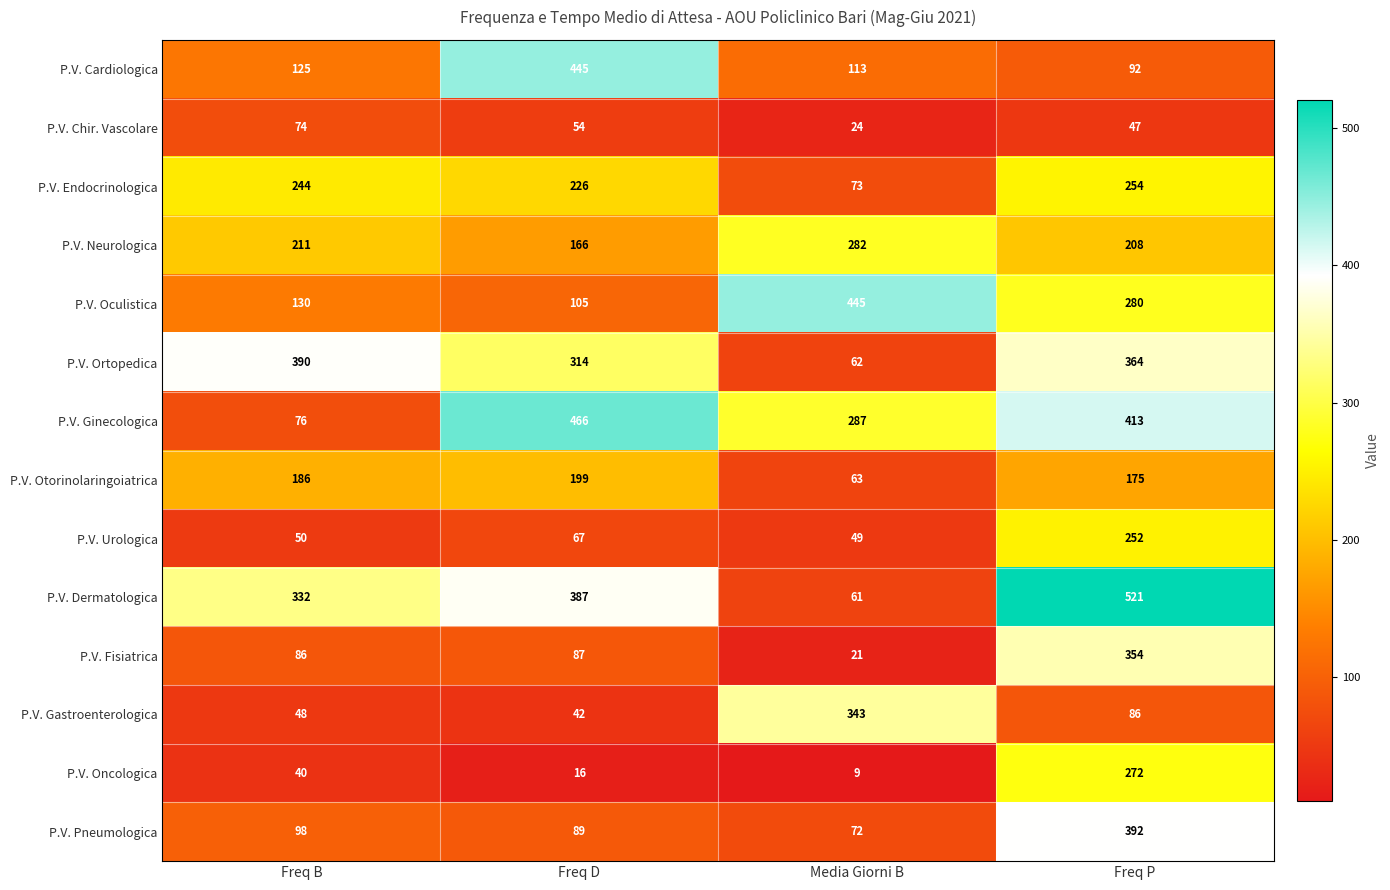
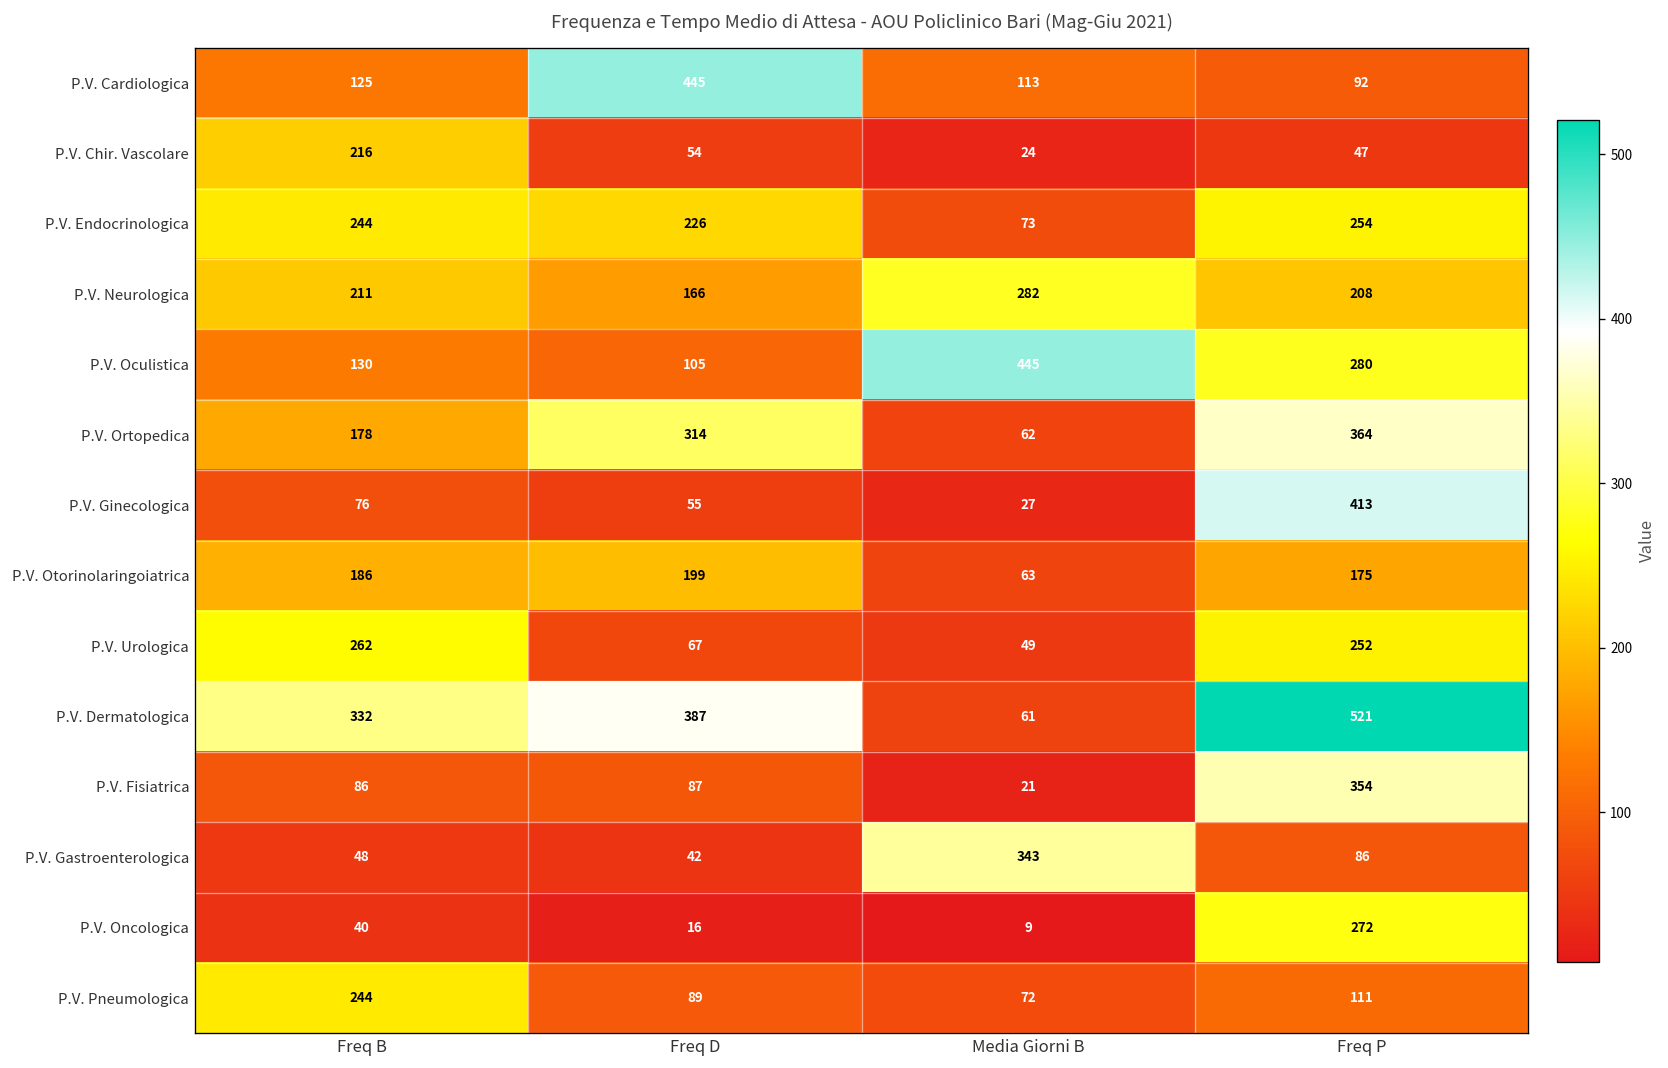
  {
    "P.V. Cardiologica": {
      "Freq B": 125,
      "Freq D": 445,
      "Media Giorni B": 113,
      "Freq P": 92
    },
    "P.V. Chir. Vascolare": {
-     "Freq B": 74,
+     "Freq B": 216,
      "Freq D": 54,
      "Media Giorni B": 24,
      "Freq P": 47
    },
    "P.V. Endocrinologica": {
      "Freq B": 244,
      "Freq D": 226,
      "Media Giorni B": 73,
      "Freq P": 254
    },
    "P.V. Neurologica": {
      "Freq B": 211,
      "Freq D": 166,
      "Media Giorni B": 282,
      "Freq P": 208
    },
    "P.V. Oculistica": {
      "Freq B": 130,
      "Freq D": 105,
      "Media Giorni B": 445,
      "Freq P": 280
    },
    "P.V. Ortopedica": {
-     "Freq B": 390,
+     "Freq B": 178,
      "Freq D": 314,
      "Media Giorni B": 62,
      "Freq P": 364
    },
    "P.V. Ginecologica": {
      "Freq B": 76,
-     "Freq D": 466,
-     "Media Giorni B": 287,
+     "Freq D": 55,
+     "Media Giorni B": 27,
      "Freq P": 413
    },
    "P.V. Otorinolaringoiatrica": {
      "Freq B": 186,
      "Freq D": 199,
      "Media Giorni B": 63,
      "Freq P": 175
    },
    "P.V. Urologica": {
-     "Freq B": 50,
+     "Freq B": 262,
      "Freq D": 67,
      "Media Giorni B": 49,
      "Freq P": 252
    },
    "P.V. Dermatologica": {
      "Freq B": 332,
      "Freq D": 387,
      "Media Giorni B": 61,
      "Freq P": 521
    },
    "P.V. Fisiatrica": {
      "Freq B": 86,
      "Freq D": 87,
      "Media Giorni B": 21,
      "Freq P": 354
    },
    "P.V. Gastroenterologica": {
      "Freq B": 48,
      "Freq D": 42,
      "Media Giorni B": 343,
      "Freq P": 86
    },
    "P.V. Oncologica": {
      "Freq B": 40,
      "Freq D": 16,
      "Media Giorni B": 9,
      "Freq P": 272
    },
    "P.V. Pneumologica": {
-     "Freq B": 98,
+     "Freq B": 244,
      "Freq D": 89,
      "Media Giorni B": 72,
-     "Freq P": 392
+     "Freq P": 111
    }
  }
